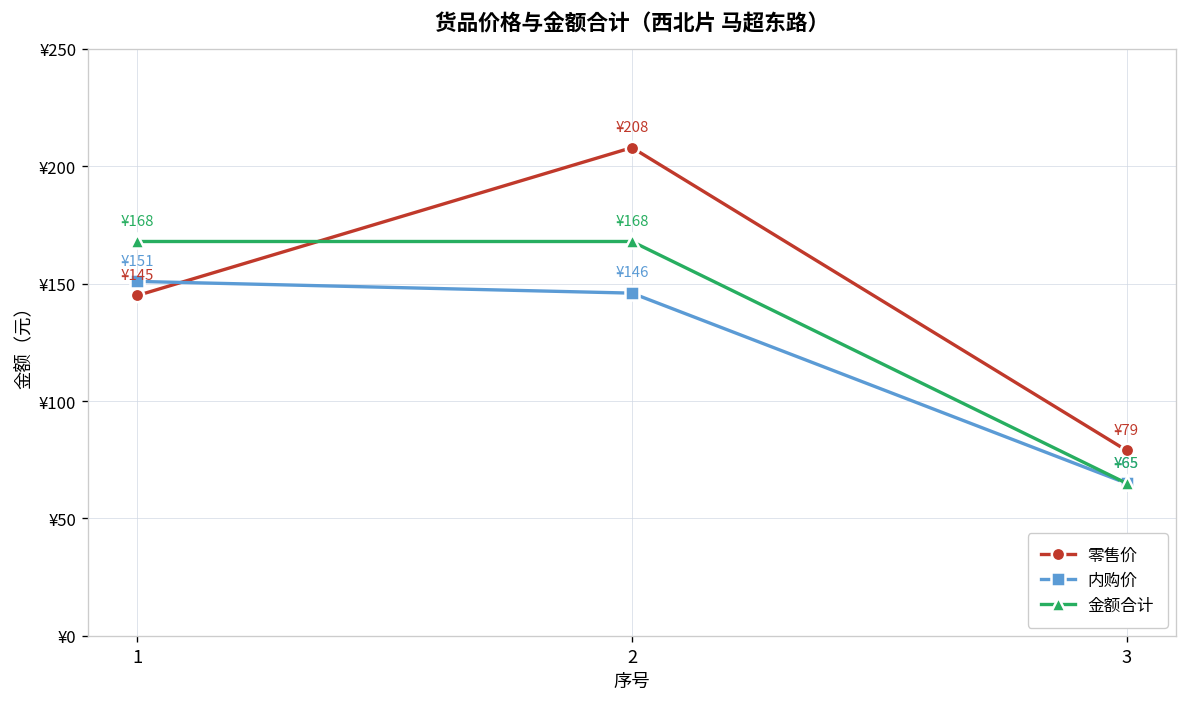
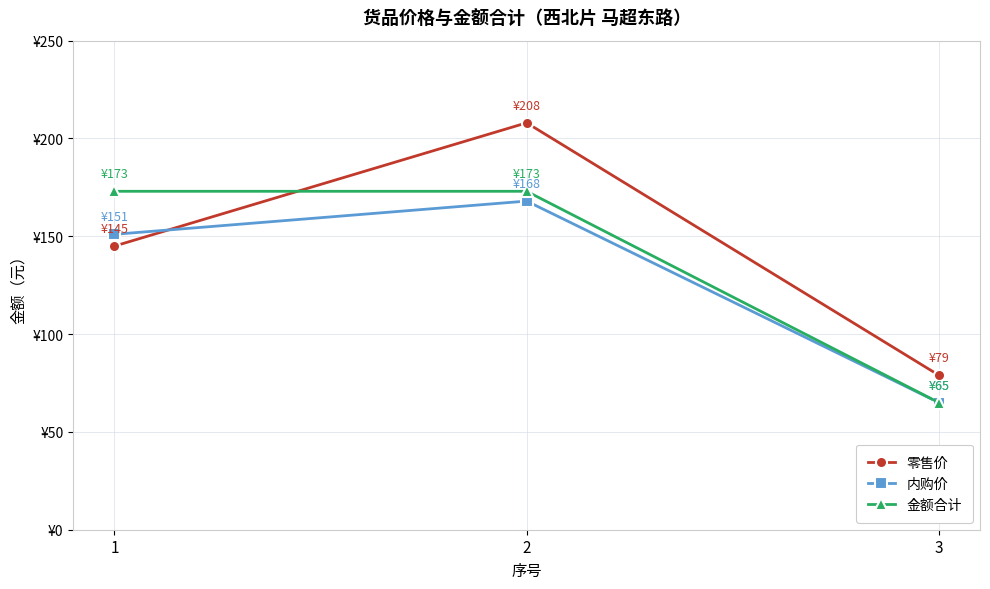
  {
    "零售价": {
      "2": "¥208",
      "3": "¥79"
    },
    "内购价": {
      "1": "¥151",
-     "2": "¥146"
+     "2": "¥168"
    },
    "金额合计": {
-     "1": "¥168",
-     "2": "¥168"
+     "1": "¥173",
+     "2": "¥173"
    }
  }
